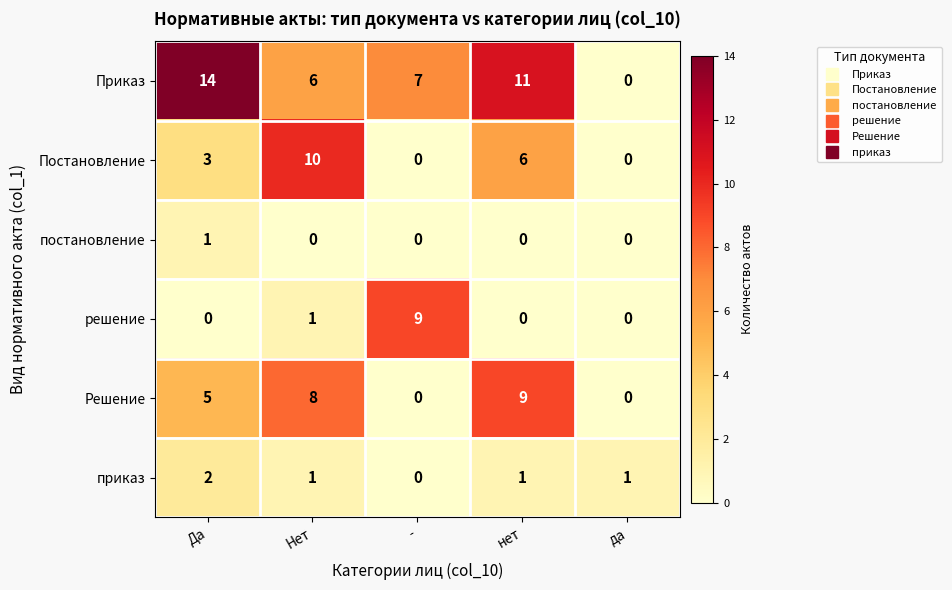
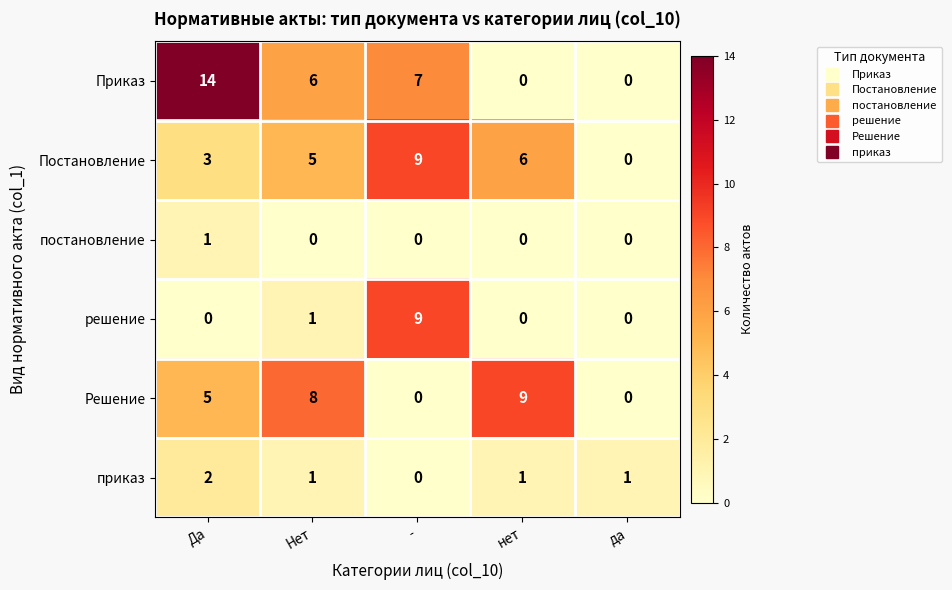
  {
    "Приказ": {
      "Да": 14,
      "Нет": 6,
      "-": 7,
-     "нет": 11,
+     "нет": 0,
      "да": 0
    },
    "Постановление": {
      "Да": 3,
-     "Нет": 10,
-     "-": 0,
+     "Нет": 5,
+     "-": 9,
      "нет": 6,
      "да": 0
    },
    "постановление": {
      "Да": 1,
      "Нет": 0,
      "-": 0,
      "нет": 0,
      "да": 0
    },
    "решение": {
      "Да": 0,
      "Нет": 1,
      "-": 9,
      "нет": 0,
      "да": 0
    },
    "Решение": {
      "Да": 5,
      "Нет": 8,
      "-": 0,
      "нет": 9,
      "да": 0
    },
    "приказ": {
      "Да": 2,
      "Нет": 1,
      "-": 0,
      "нет": 1,
      "да": 1
    }
  }
